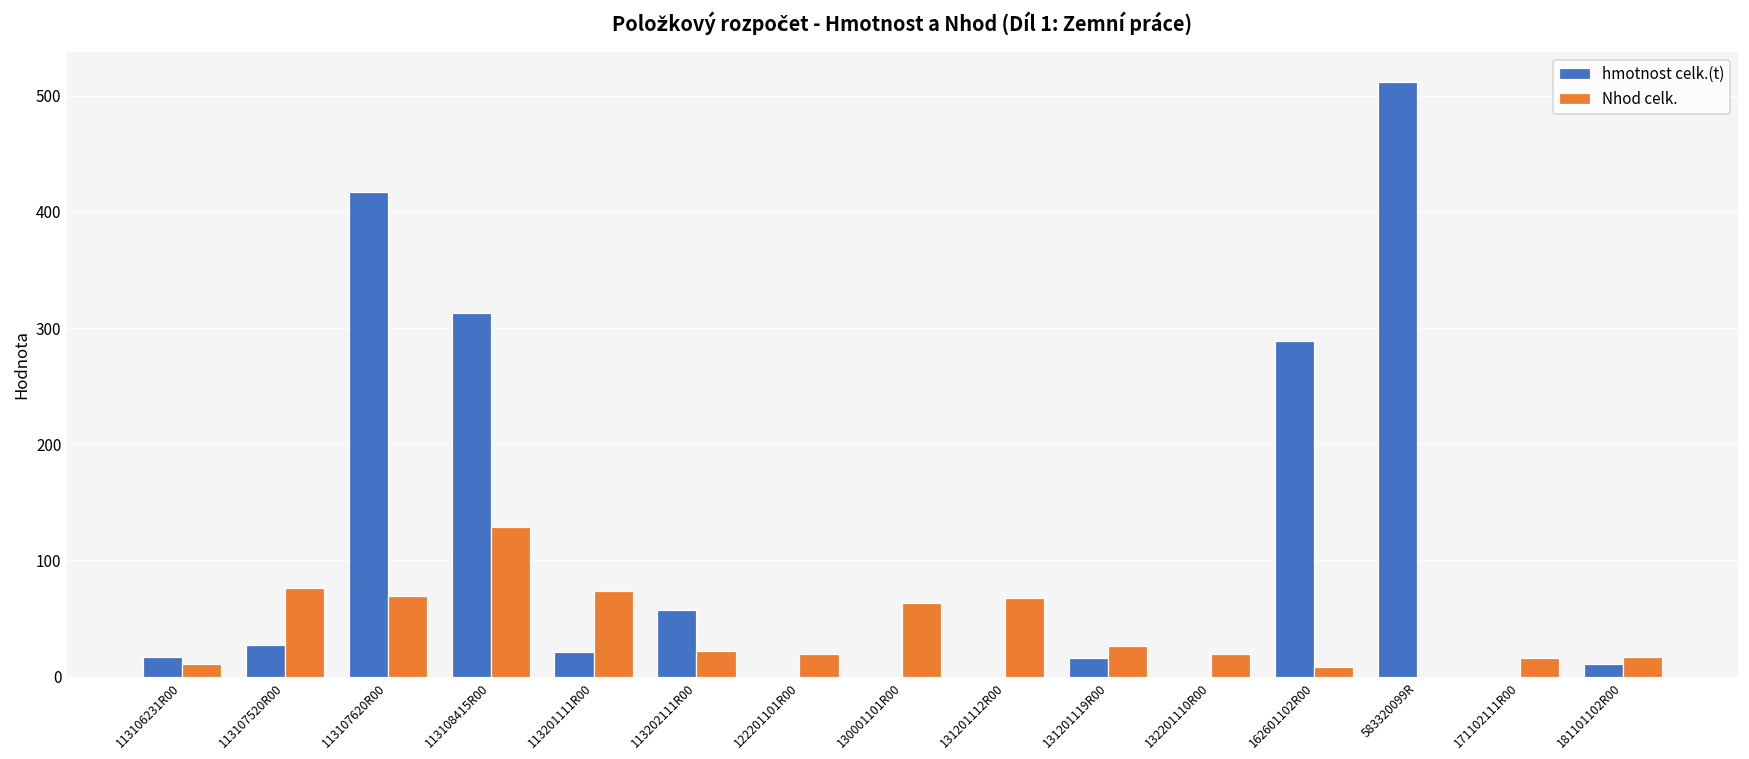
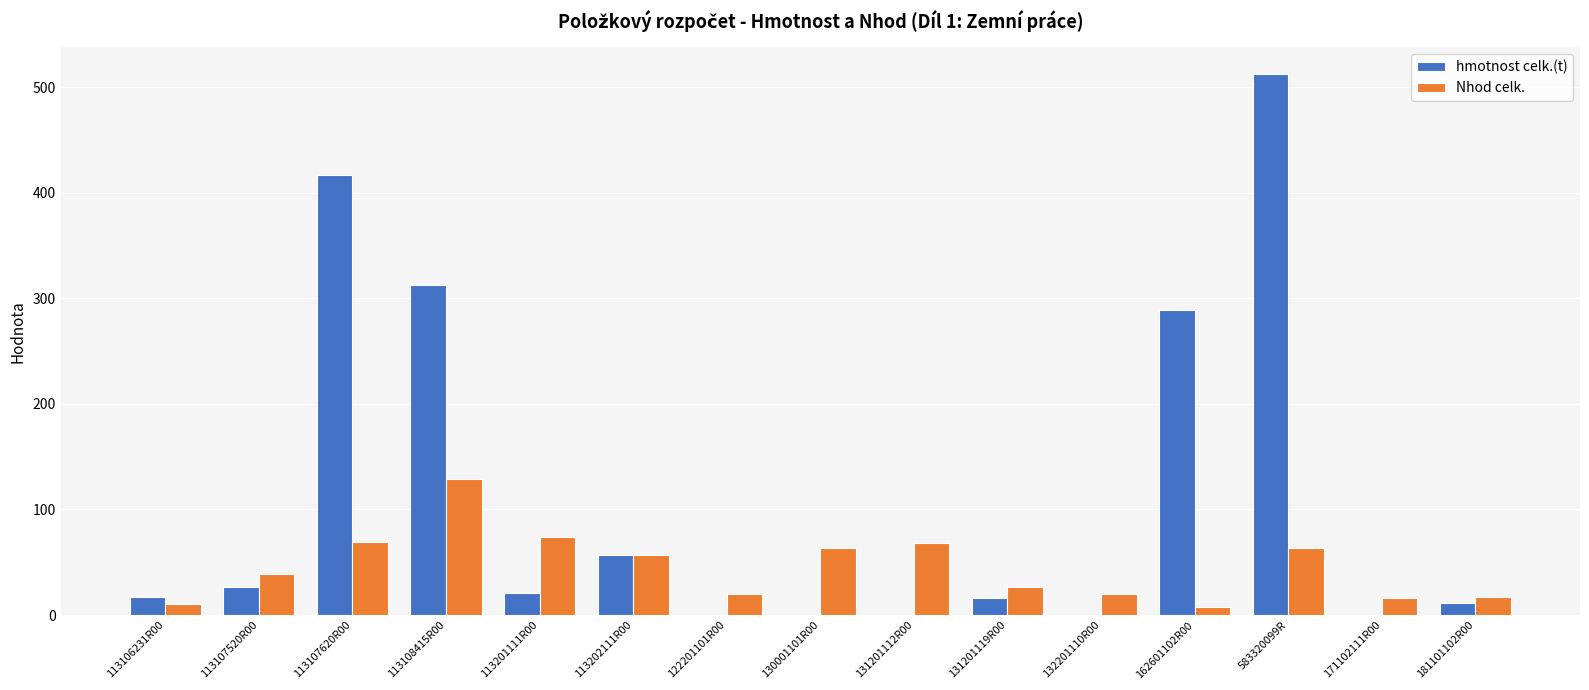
  {
    "hmotnost celk.(t)": {
      "113106231R00": 17,
      "113107520R00": 27,
      "113107620R00": 417,
      "113108415R00": 313,
      "113201111R00": 21,
      "113202111R00": 57,
      "122201101R00": 0,
      "130001101R00": 0,
      "131201112R00": 0,
      "131201119R00": 16,
      "132201110R00": 0,
      "162601102R00": 289,
      "583320099R": 512,
      "171102111R00": 0,
      "181101102R00": 11
    },
    "Nhod celk.": {
      "113106231R00": 11,
-     "113107520R00": 76,
+     "113107520R00": 39,
      "113107620R00": 69,
      "113108415R00": 129,
      "113201111R00": 74,
-     "113202111R00": 22,
+     "113202111R00": 57,
      "122201101R00": 20,
      "130001101R00": 63,
      "131201112R00": 68,
      "131201119R00": 27,
      "132201110R00": 20,
      "162601102R00": 8,
-     "583320099R": 0,
+     "583320099R": 64,
      "171102111R00": 16,
      "181101102R00": 17
    }
  }
